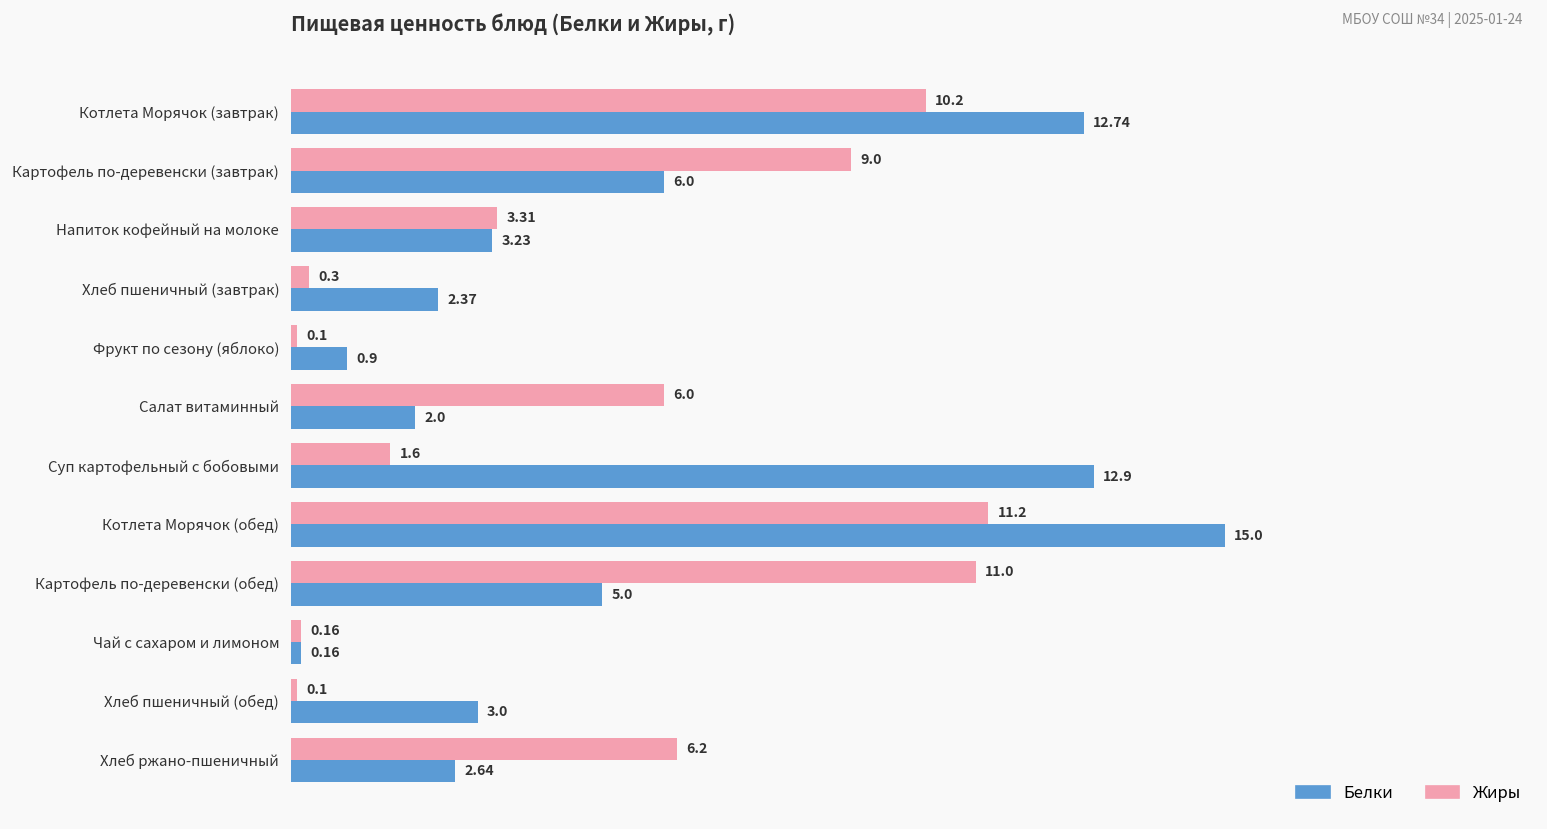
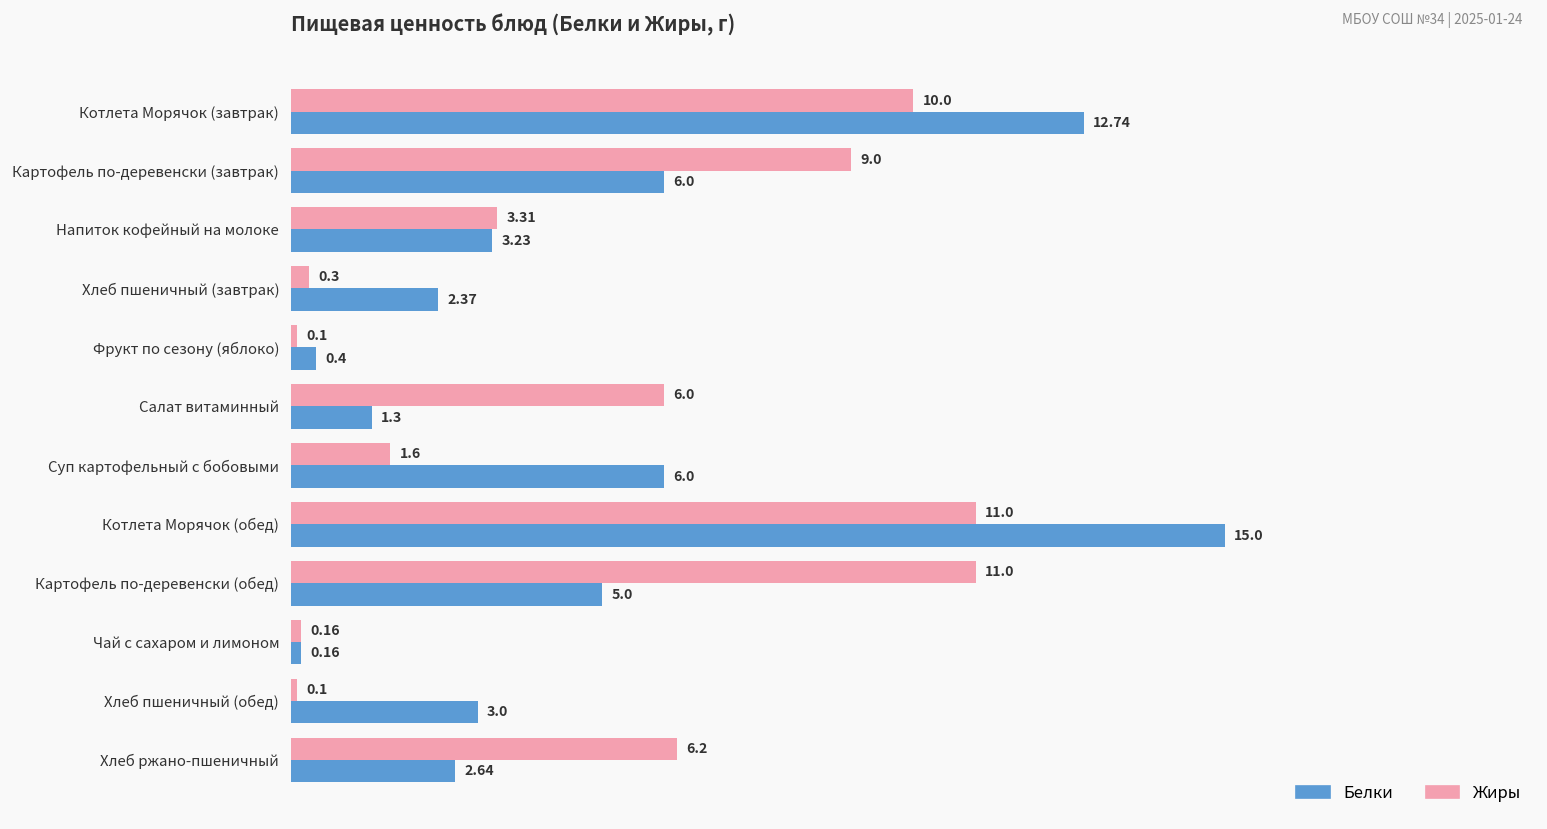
  {
    "Белки": {
      "Котлета Морячок (завтрак)": 12.74,
      "Картофель по-деревенски (завтрак)": 6.0,
      "Напиток кофейный на молоке": 3.23,
      "Хлеб пшеничный (завтрак)": 2.37,
-     "Фрукт по сезону (яблоко)": 0.9,
-     "Салат витаминный": 2.0,
-     "Суп картофельный с бобовыми": 12.9,
+     "Фрукт по сезону (яблоко)": 0.4,
+     "Салат витаминный": 1.3,
+     "Суп картофельный с бобовыми": 6.0,
      "Котлета Морячок (обед)": 15.0,
      "Картофель по-деревенски (обед)": 5.0,
      "Чай с сахаром и лимоном": 0.16,
      "Хлеб пшеничный (обед)": 3.0,
      "Хлеб ржано-пшеничный": 2.64
    },
    "Жиры": {
-     "Котлета Морячок (завтрак)": 10.2,
+     "Котлета Морячок (завтрак)": 10.0,
      "Картофель по-деревенски (завтрак)": 9.0,
      "Напиток кофейный на молоке": 3.31,
      "Хлеб пшеничный (завтрак)": 0.3,
      "Фрукт по сезону (яблоко)": 0.1,
      "Салат витаминный": 6.0,
      "Суп картофельный с бобовыми": 1.6,
-     "Котлета Морячок (обед)": 11.2,
+     "Котлета Морячок (обед)": 11.0,
      "Картофель по-деревенски (обед)": 11.0,
      "Чай с сахаром и лимоном": 0.16,
      "Хлеб пшеничный (обед)": 0.1,
      "Хлеб ржано-пшеничный": 6.2
    }
  }
